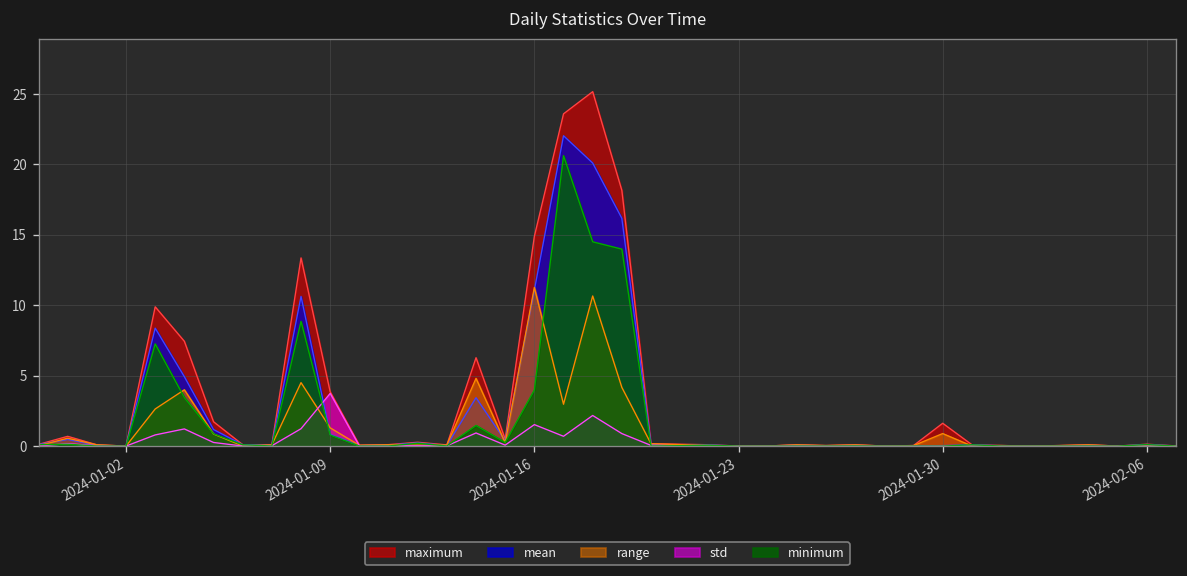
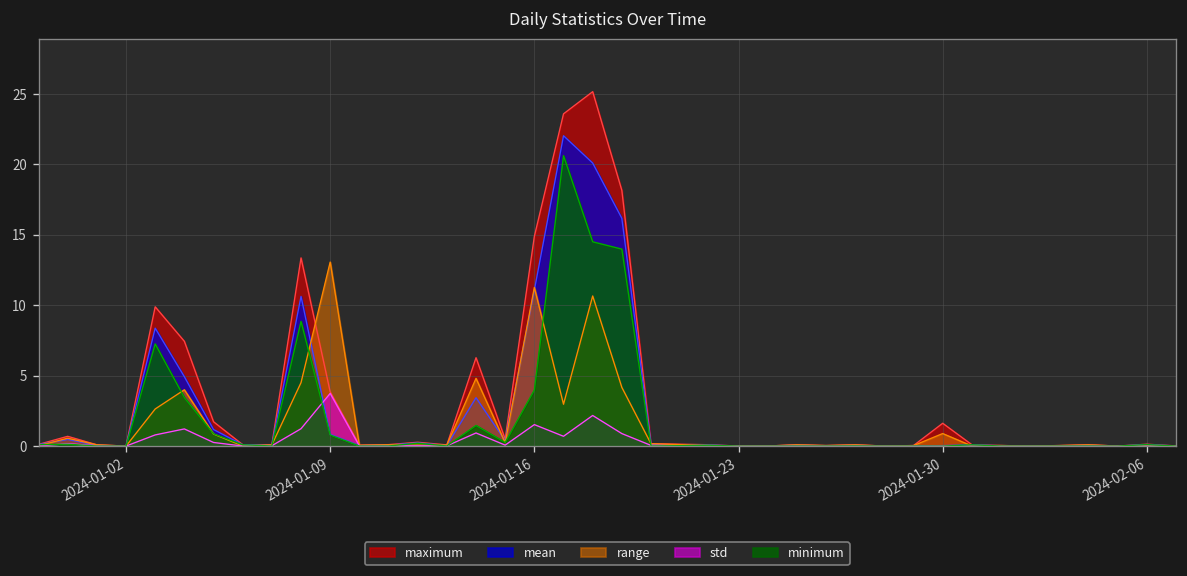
  {
    "maximum": {
      "2024-01-16": 14.9,
      "2024-01-30": 1.6
    },
    "range": {
-     "2024-01-09": 1.3,
+     "2024-01-09": 13.1,
      "2024-01-30": 0.9
    },
    "std": {
      "2024-01-16": 1.5
    },
    "minimum": {
      "2024-01-16": 4.0
    }
  }
